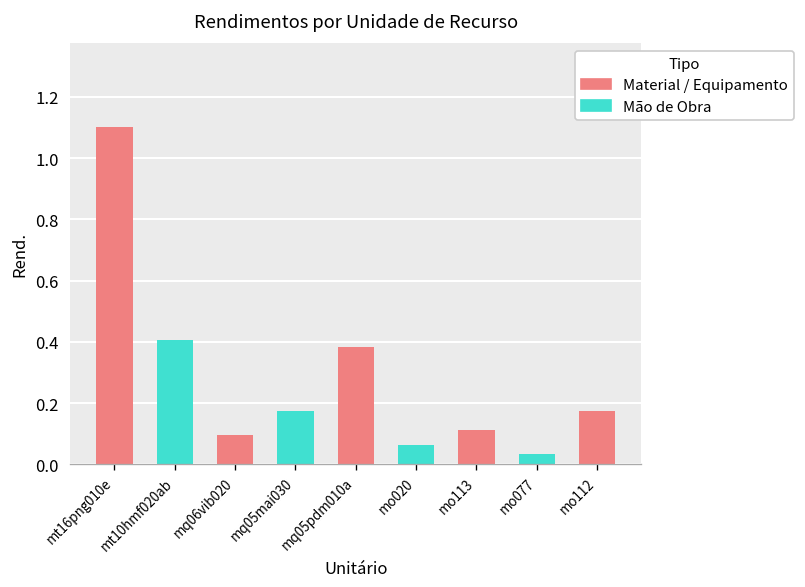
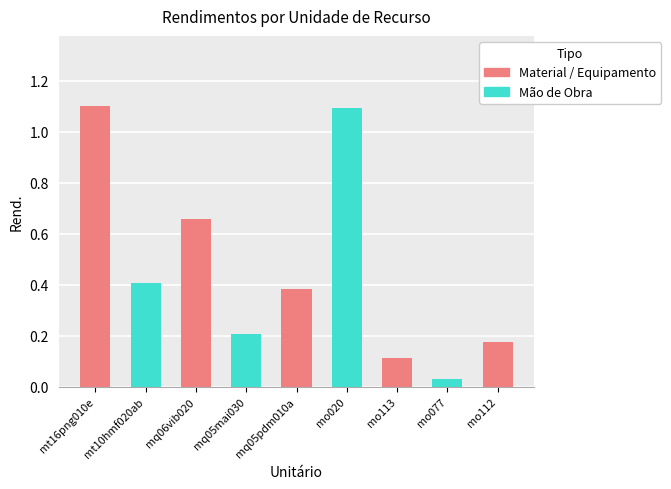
  {
    "mt16png010e": 1.10,
    "mt10hmf020ab": 0.41,
-   "mq06vib020": 0.10,
-   "mq05mai030": 0.17,
+   "mq06vib020": 0.66,
+   "mq05mai030": 0.21,
    "mq05pdm010a": 0.38,
-   "mo020": 0.06,
+   "mo020": 1.09,
    "mo113": 0.11,
    "mo077": 0.03,
    "mo112": 0.18
  }
